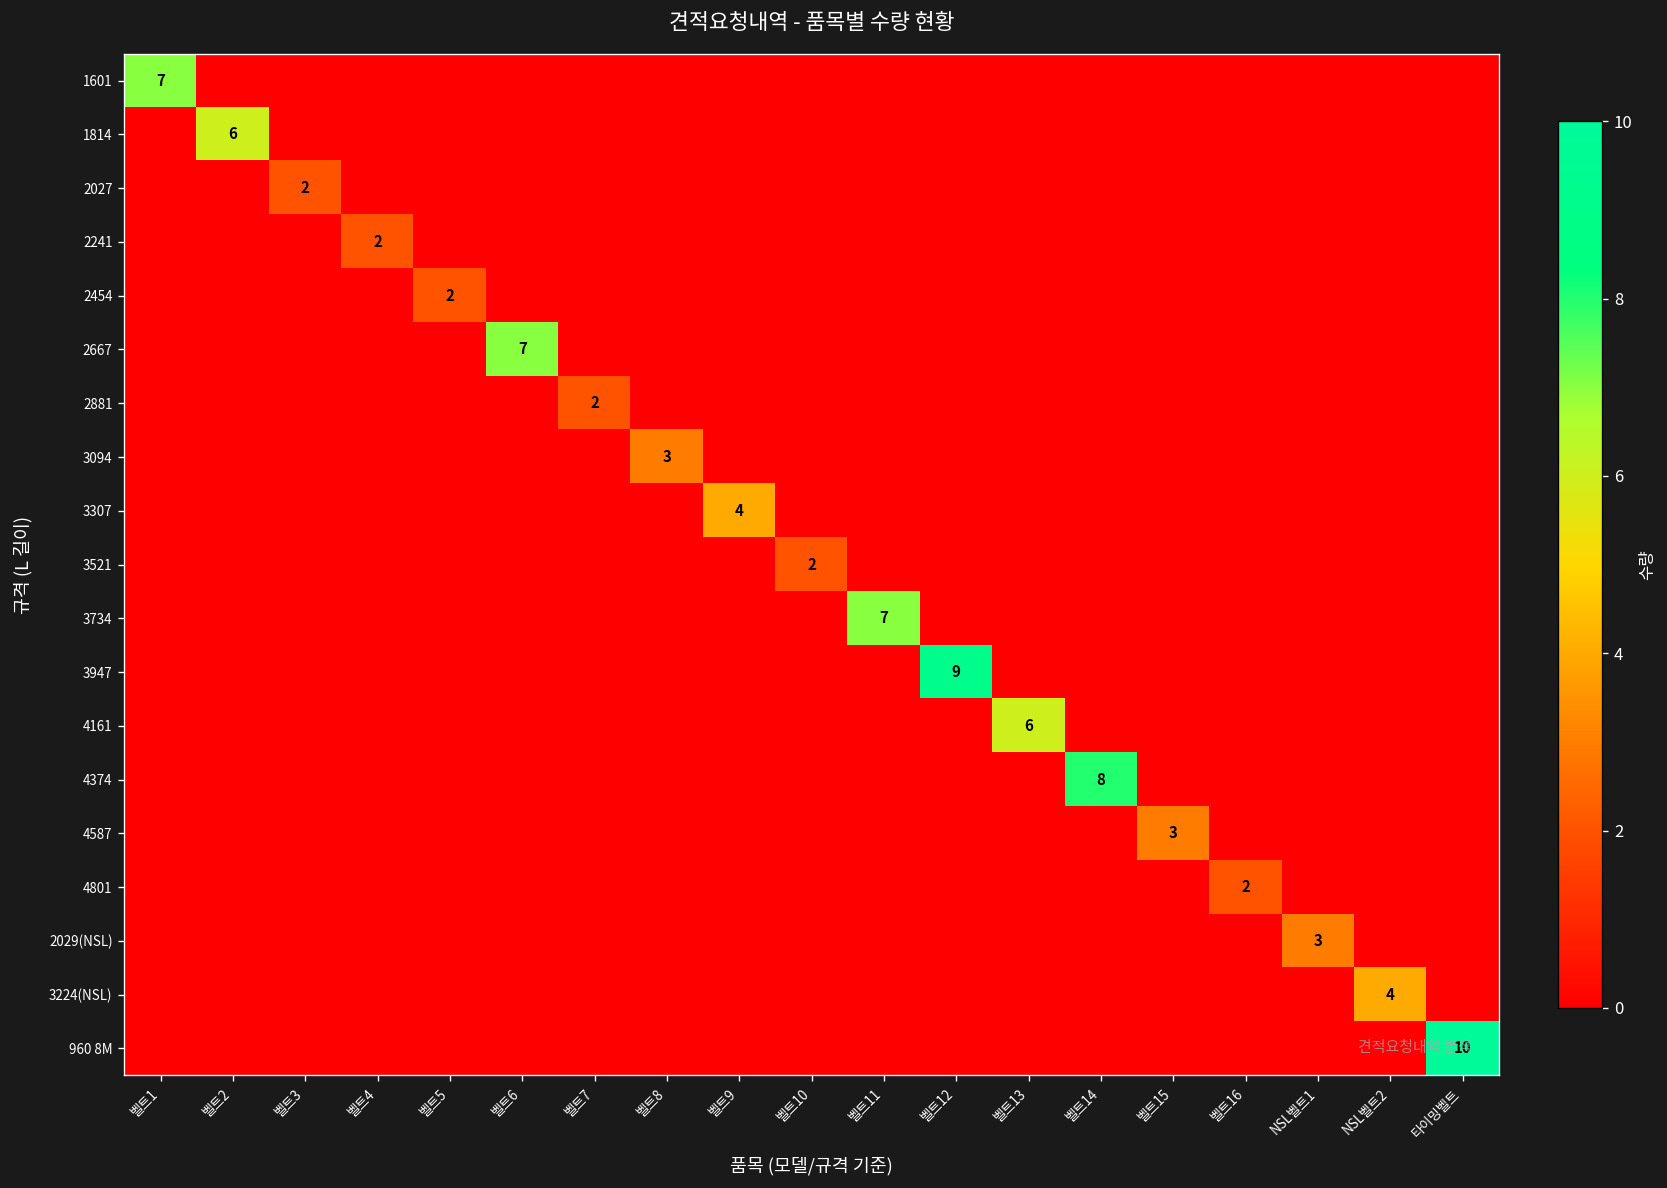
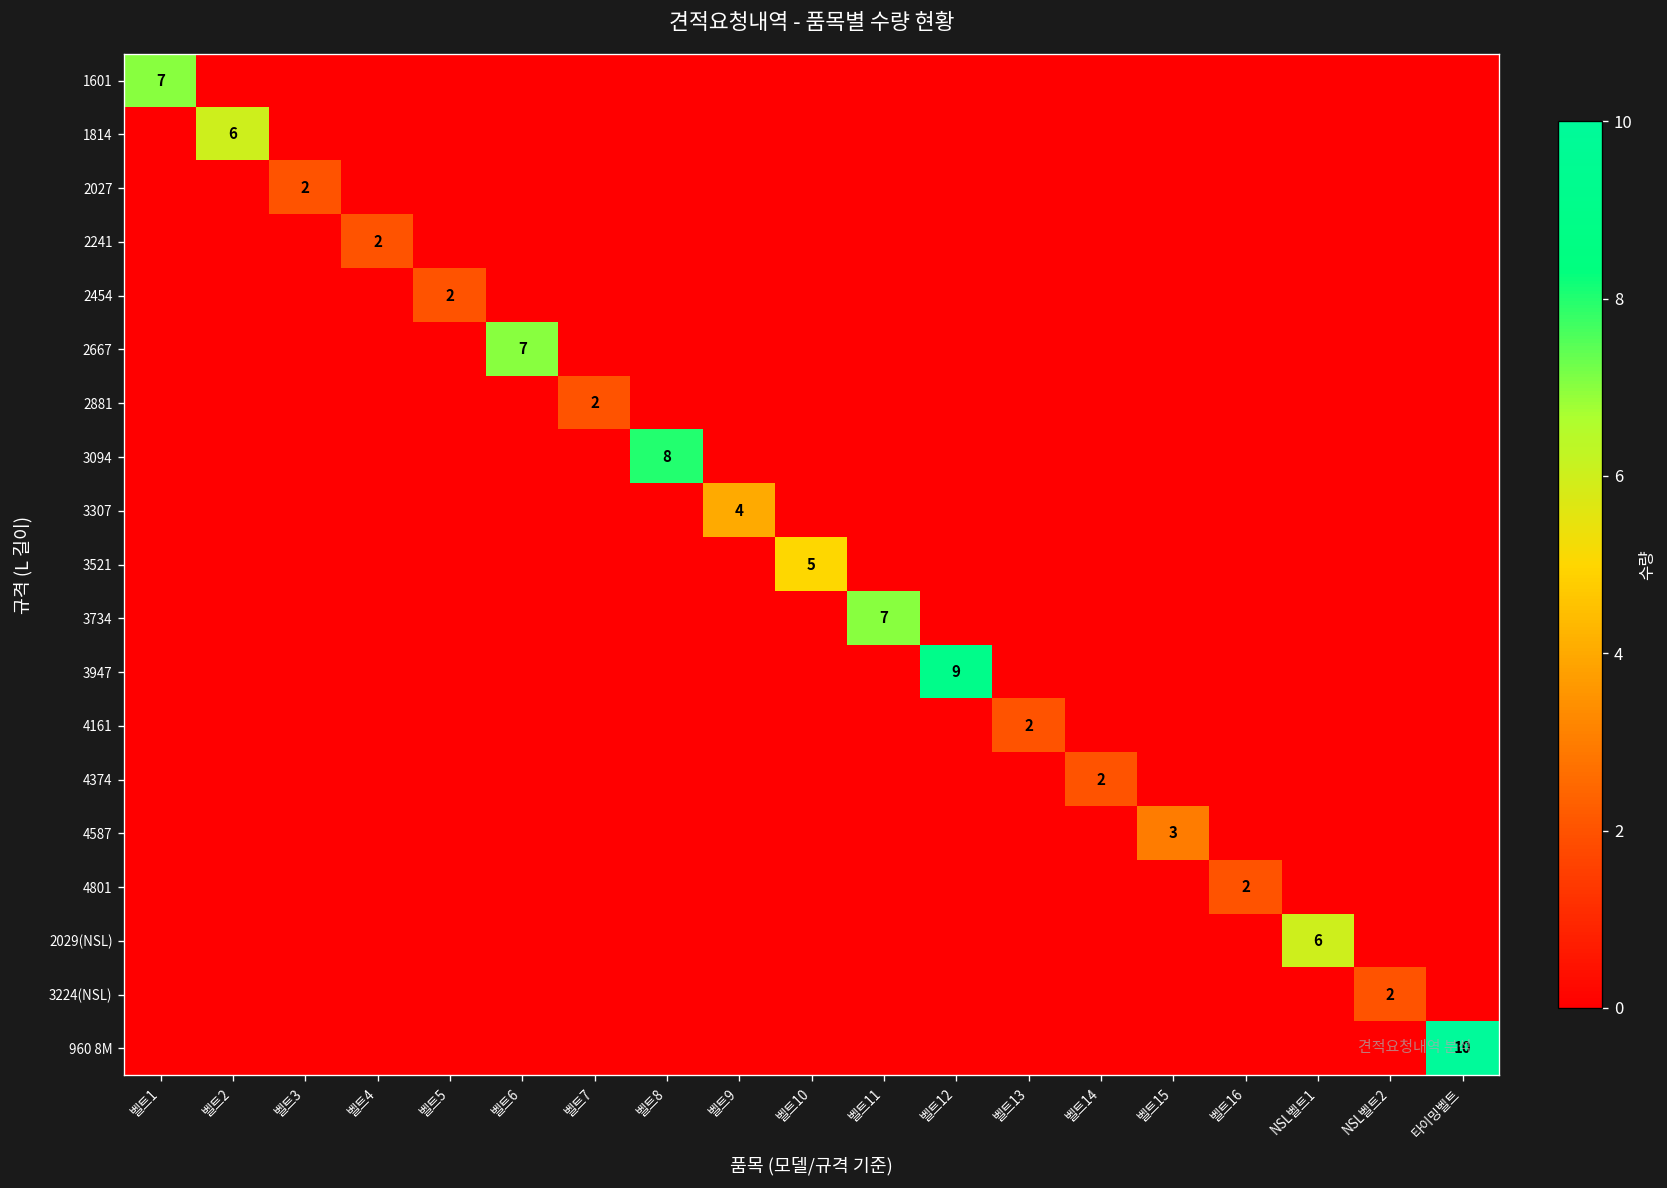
  {
    "1601": {
      "벨트1": 7
    },
    "1814": {
      "벨트2": 6
    },
    "2027": {
      "벨트3": 2
    },
    "2241": {
      "벨트4": 2
    },
    "2454": {
      "벨트5": 2
    },
    "2667": {
      "벨트6": 7
    },
    "2881": {
      "벨트7": 2
    },
    "3094": {
-     "벨트8": 3
+     "벨트8": 8
    },
    "3307": {
      "벨트9": 4
    },
    "3521": {
-     "벨트10": 2
+     "벨트10": 5
    },
    "3734": {
      "벨트11": 7
    },
    "3947": {
      "벨트12": 9
    },
    "4161": {
-     "벨트13": 6
+     "벨트13": 2
    },
    "4374": {
-     "벨트14": 8
+     "벨트14": 2
    },
    "4587": {
      "벨트15": 3
    },
    "4801": {
      "벨트16": 2
    },
    "2029(NSL)": {
-     "NSL벨트1": 3
+     "NSL벨트1": 6
    },
    "3224(NSL)": {
-     "NSL벨트2": 4
+     "NSL벨트2": 2
    }
  }
